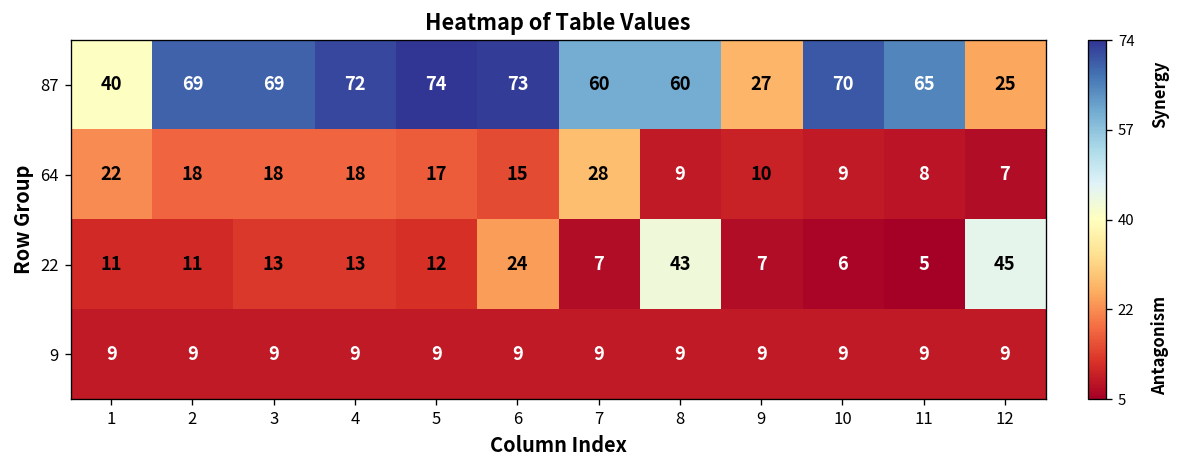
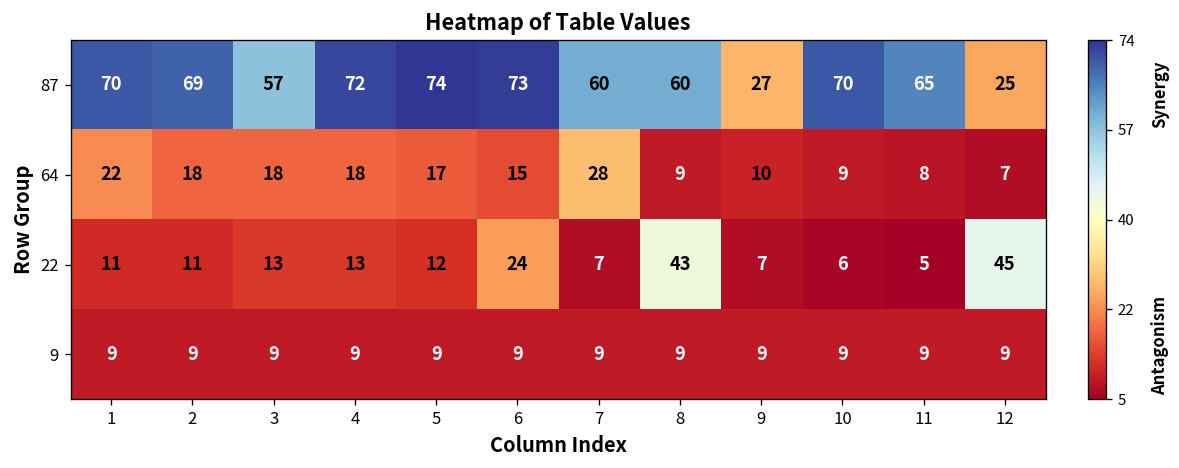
  {
    "87": {
-     "1": 40,
+     "1": 70,
      "2": 69,
-     "3": 69,
+     "3": 57,
      "4": 72,
      "5": 74,
      "6": 73,
      "7": 60,
      "8": 60,
      "9": 27,
      "10": 70,
      "11": 65,
      "12": 25
    },
    "64": {
      "1": 22,
      "2": 18,
      "3": 18,
      "4": 18,
      "5": 17,
      "6": 15,
      "7": 28,
      "8": 9,
      "9": 10,
      "10": 9,
      "11": 8,
      "12": 7
    },
    "22": {
      "1": 11,
      "2": 11,
      "3": 13,
      "4": 13,
      "5": 12,
      "6": 24,
      "7": 7,
      "8": 43,
      "9": 7,
      "10": 6,
      "11": 5,
      "12": 45
    },
    "9": {
      "1": 9,
      "2": 9,
      "3": 9,
      "4": 9,
      "5": 9,
      "6": 9,
      "7": 9,
      "8": 9,
      "9": 9,
      "10": 9,
      "11": 9,
      "12": 9
    }
  }
